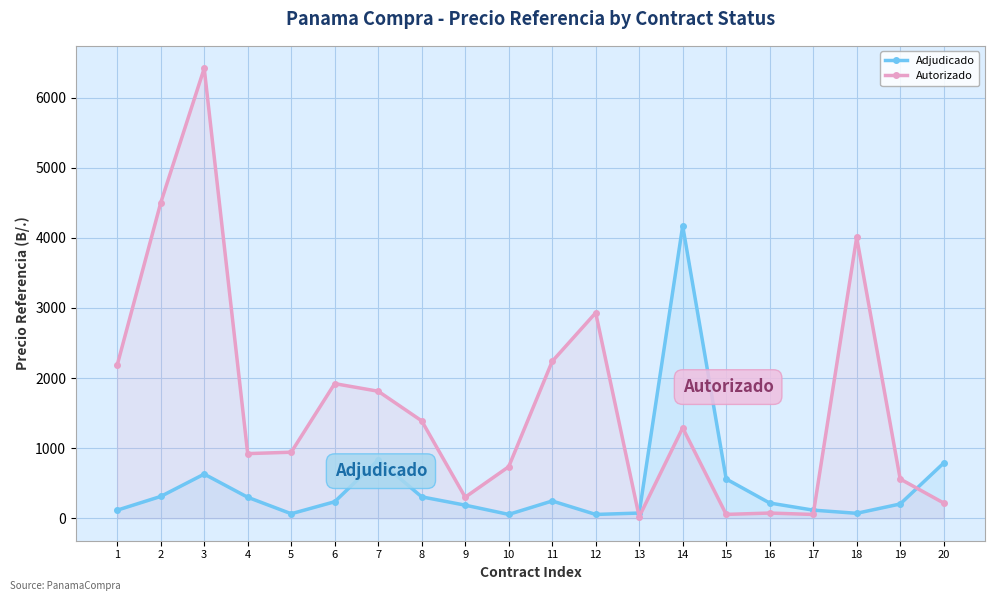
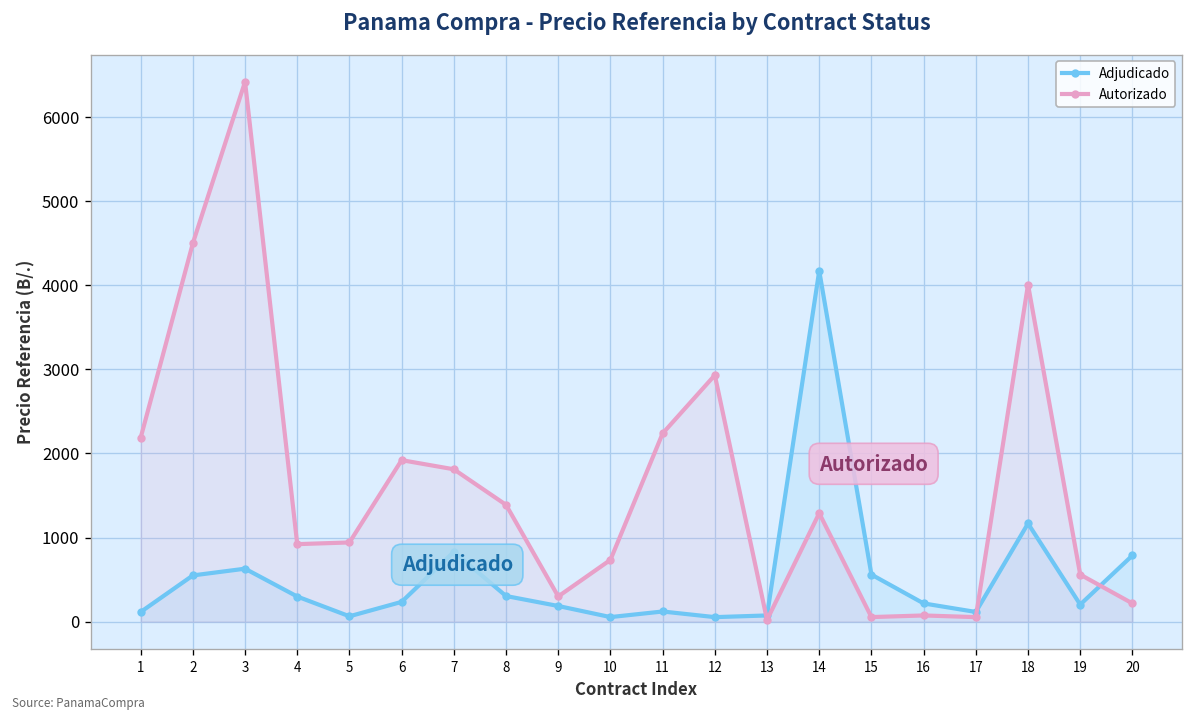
  {
    "Adjudicado": {
      "1": 100,
-     "2": 300,
+     "2": 600,
      "3": 600,
      "4": 300,
      "5": 100,
      "6": 200,
      "8": 300,
      "9": 200,
      "10": 100,
-     "11": 200,
+     "11": 100,
      "12": 100,
      "13": 100,
      "14": 4200,
      "15": 600,
      "16": 200,
      "17": 100,
-     "18": 100,
+     "18": 1200,
      "19": 200,
      "20": 800
    },
    "Autorizado": {
      "1": 2200,
      "2": 4500,
      "3": 6400,
      "4": 900,
      "5": 900,
      "6": 1900,
      "7": 1800,
      "8": 1400,
      "9": 300,
      "10": 700,
      "11": 2200,
      "12": 2900,
      "13": 0,
      "14": 1300,
      "15": 100,
      "16": 100,
      "17": 100,
      "18": 4000,
      "19": 600,
      "20": 200
    }
  }
